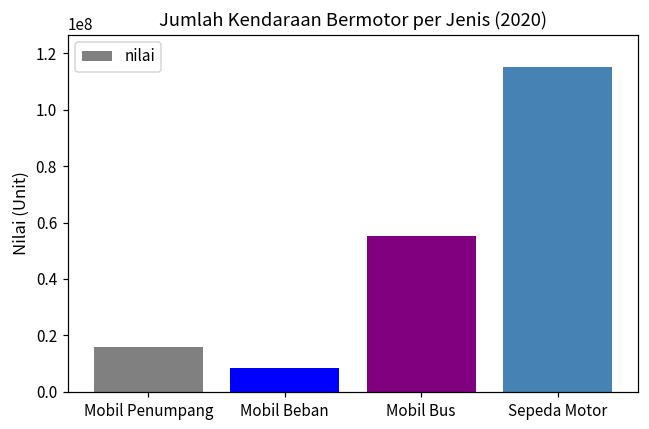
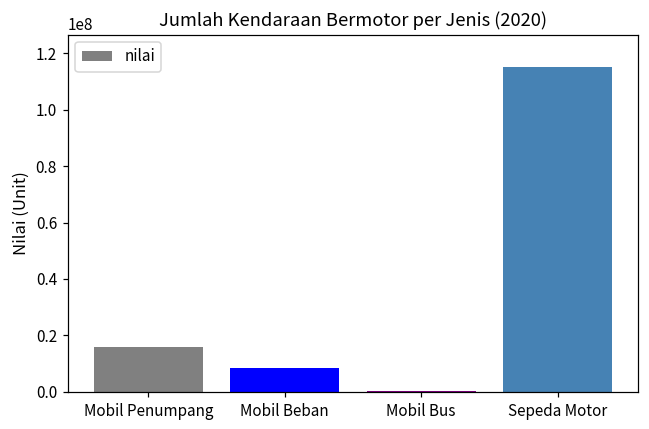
  {
    "Mobil Penumpang": 16000000,
    "Mobil Beban": 8000000,
-   "Mobil Bus": 55000000,
+   "Mobil Bus": 0,
    "Sepeda Motor": 115000000
  }
